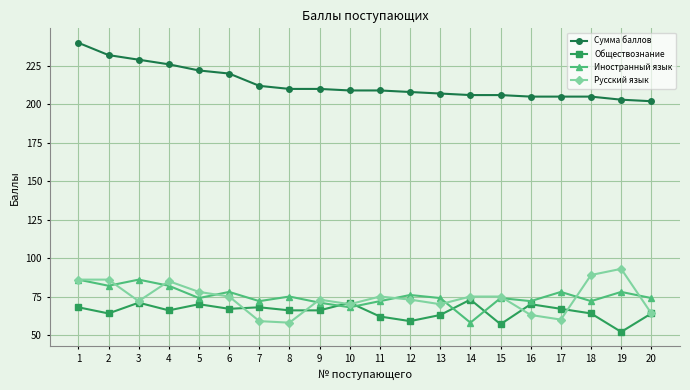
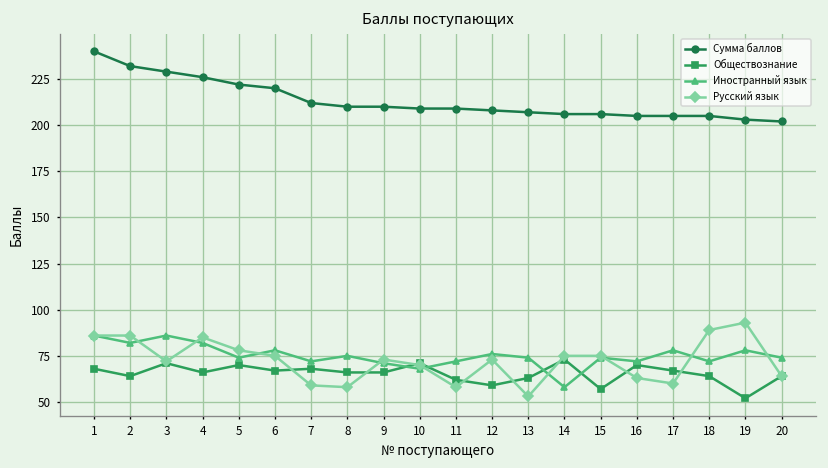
  {
    "Русский язык": {
      "2": 86,
      "4": 85,
      "5": 78,
      "6": 75,
      "7": 59,
      "8": 58,
      "9": 73,
-     "11": 75,
+     "11": 58,
      "12": 73,
-     "13": 70,
+     "13": 53,
      "14": 75,
      "16": 63,
      "17": 60,
      "18": 89,
      "19": 93
    }
  }
